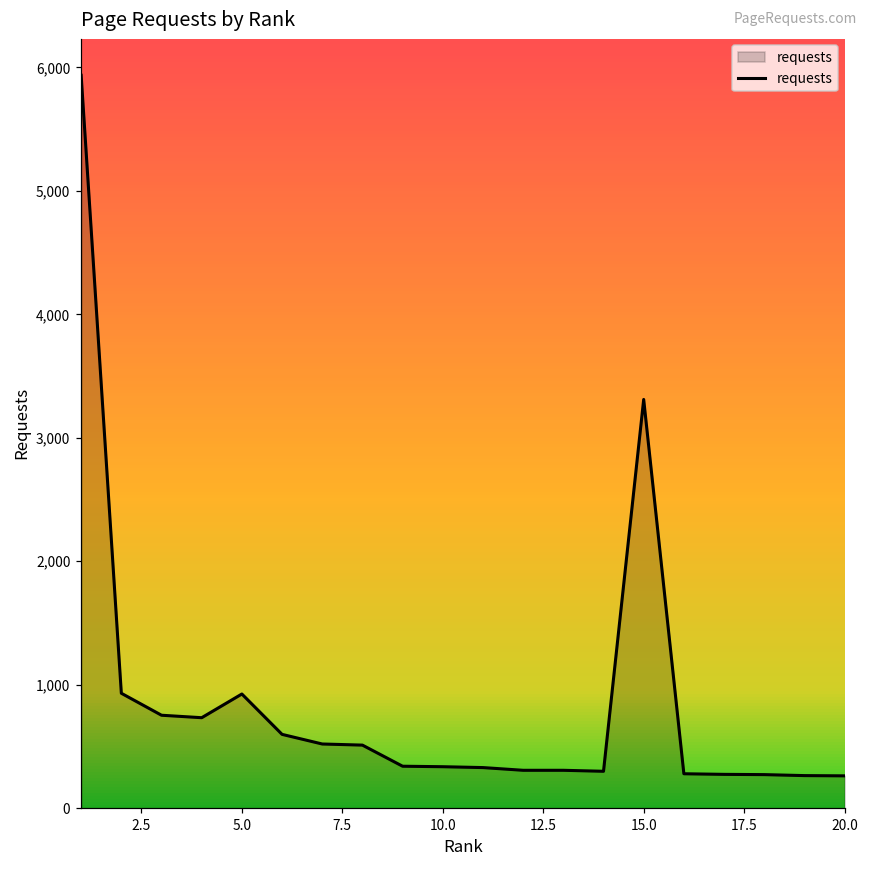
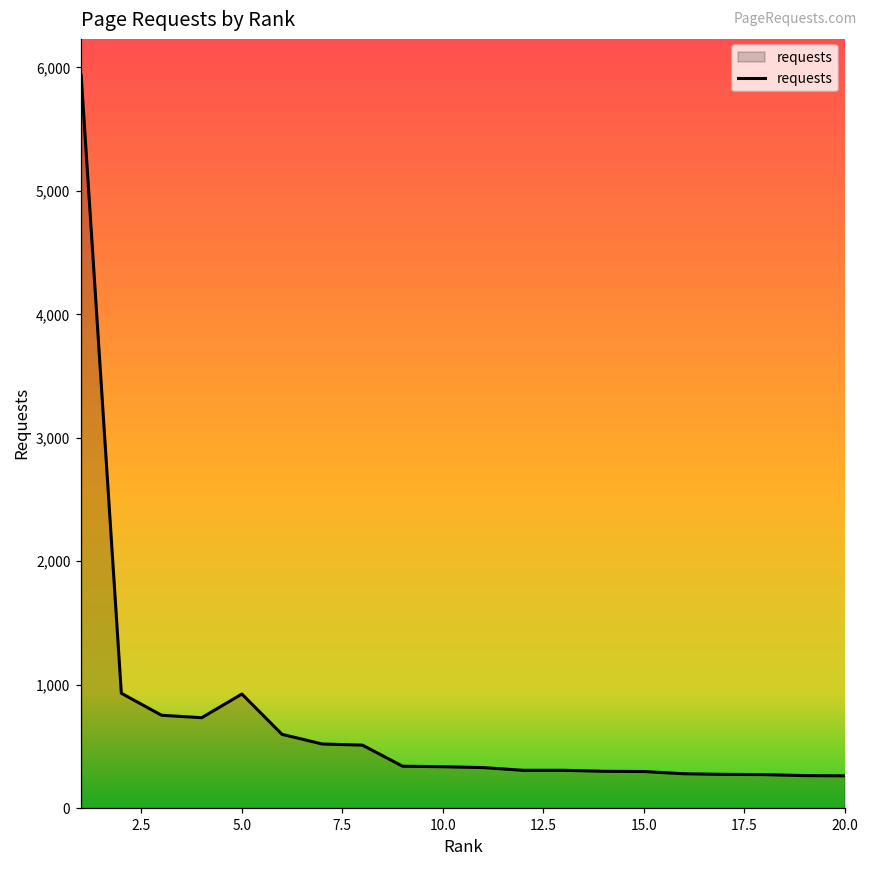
  {
    "5.0": "930",
    "10.0": "340",
-   "15.0": "3,310",
+   "15.0": "300",
    "20.0": "260"
  }
